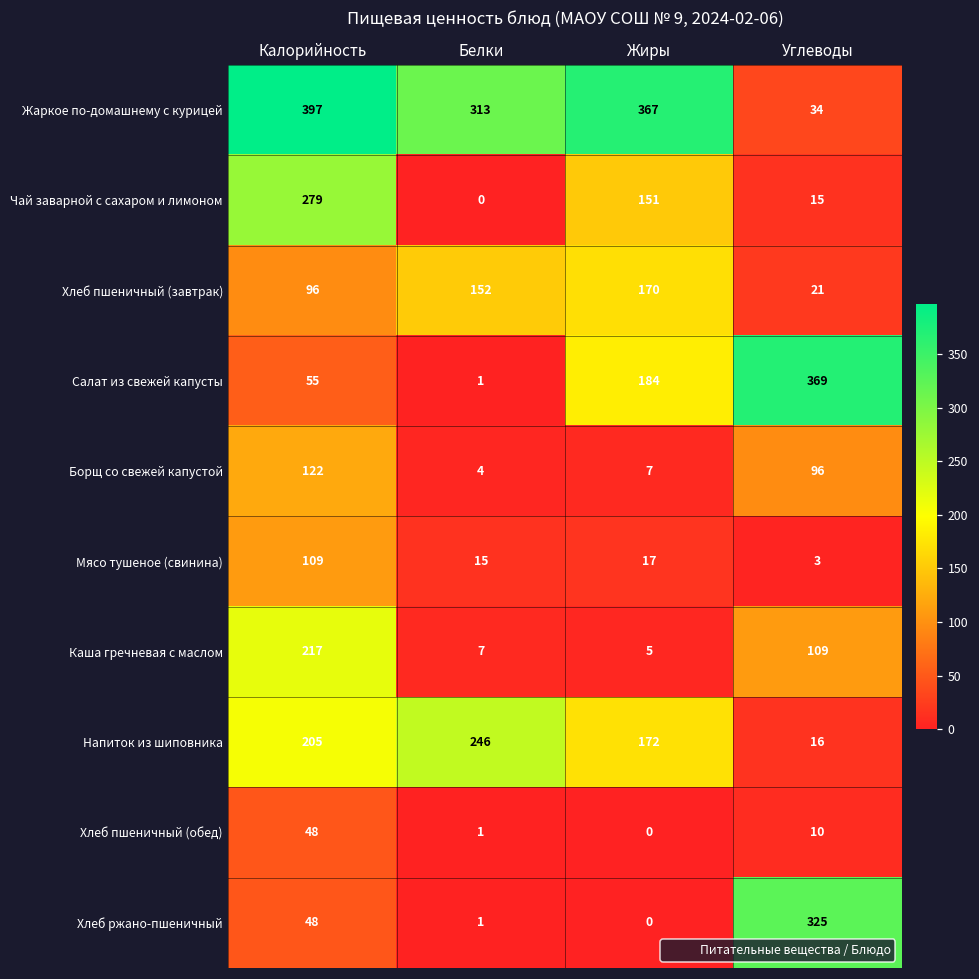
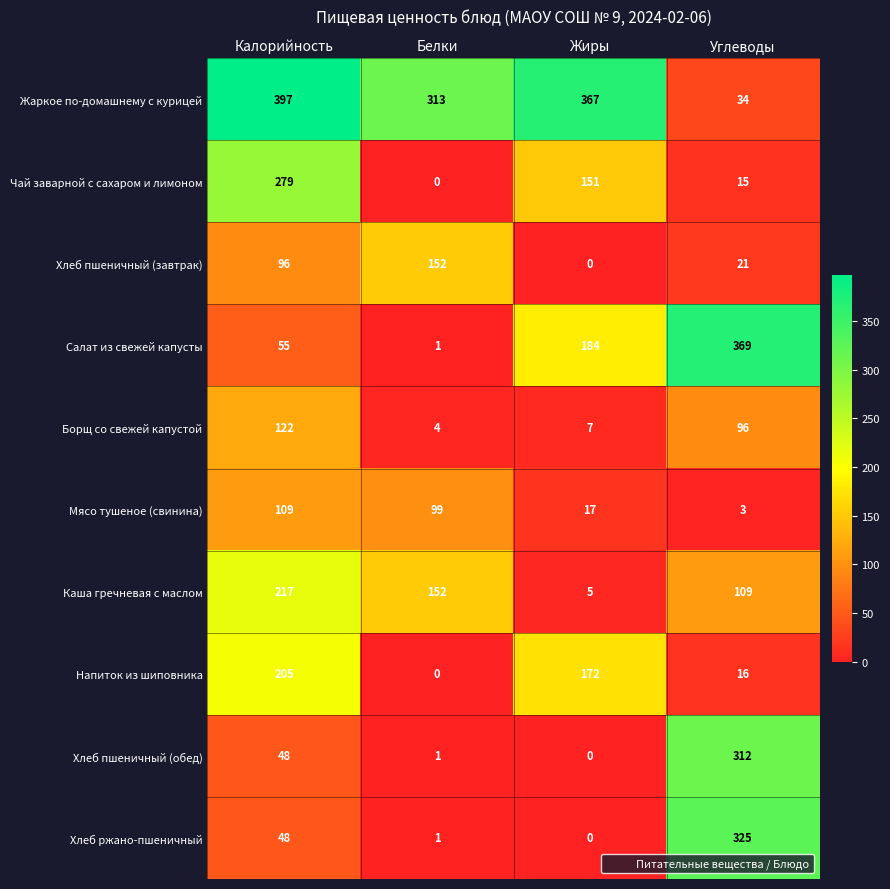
  {
    "Жаркое по-домашнему с курицей": {
      "Калорийность": 397,
      "Белки": 313,
      "Жиры": 367,
      "Углеводы": 34
    },
    "Чай заварной с сахаром и лимоном": {
      "Калорийность": 279,
      "Белки": 0,
      "Жиры": 151,
      "Углеводы": 15
    },
    "Хлеб пшеничный (завтрак)": {
      "Калорийность": 96,
      "Белки": 152,
-     "Жиры": 170,
+     "Жиры": 0,
      "Углеводы": 21
    },
    "Салат из свежей капусты": {
      "Калорийность": 55,
      "Белки": 1,
      "Жиры": 184,
      "Углеводы": 369
    },
    "Борщ со свежей капустой": {
      "Калорийность": 122,
      "Белки": 4,
      "Жиры": 7,
      "Углеводы": 96
    },
    "Мясо тушеное (свинина)": {
      "Калорийность": 109,
-     "Белки": 15,
+     "Белки": 99,
      "Жиры": 17,
      "Углеводы": 3
    },
    "Каша гречневая с маслом": {
      "Калорийность": 217,
-     "Белки": 7,
+     "Белки": 152,
      "Жиры": 5,
      "Углеводы": 109
    },
    "Напиток из шиповника": {
      "Калорийность": 205,
-     "Белки": 246,
+     "Белки": 0,
      "Жиры": 172,
      "Углеводы": 16
    },
    "Хлеб пшеничный (обед)": {
      "Калорийность": 48,
      "Белки": 1,
      "Жиры": 0,
-     "Углеводы": 10
+     "Углеводы": 312
    },
    "Хлеб ржано-пшеничный": {
      "Калорийность": 48,
      "Белки": 1,
      "Жиры": 0,
      "Углеводы": 325
    }
  }
